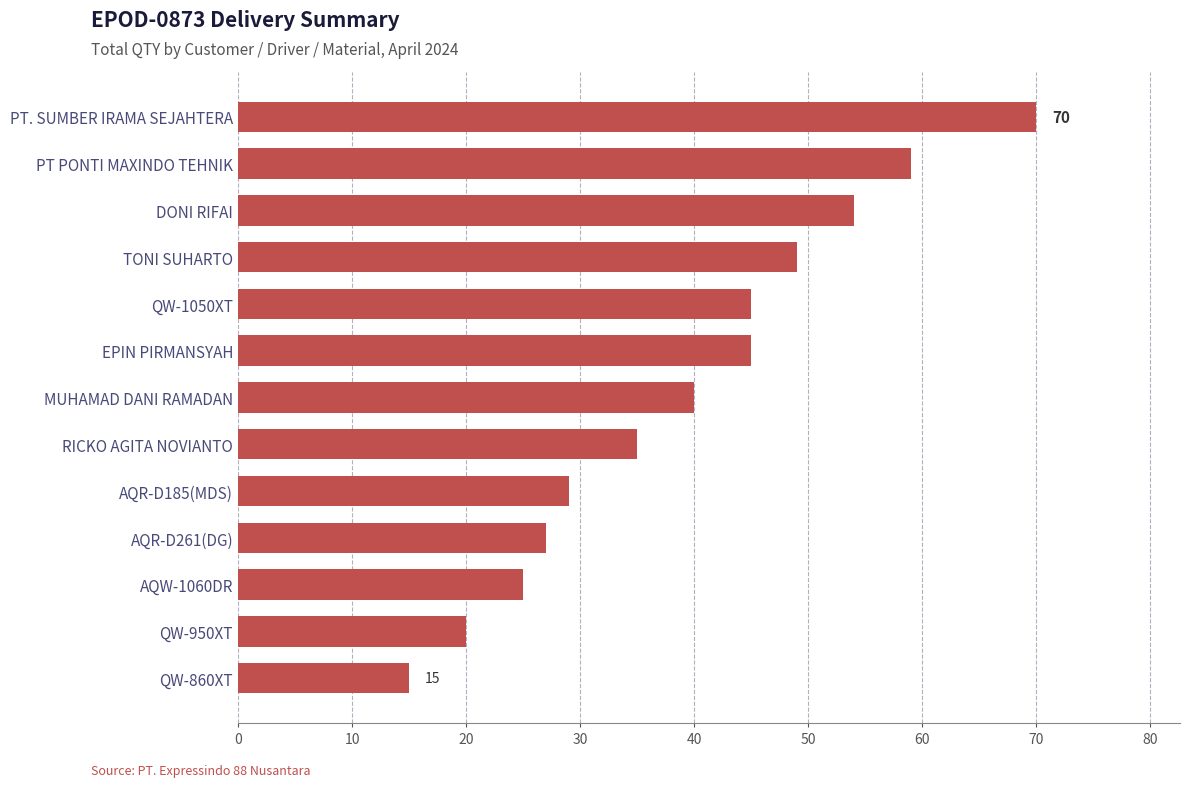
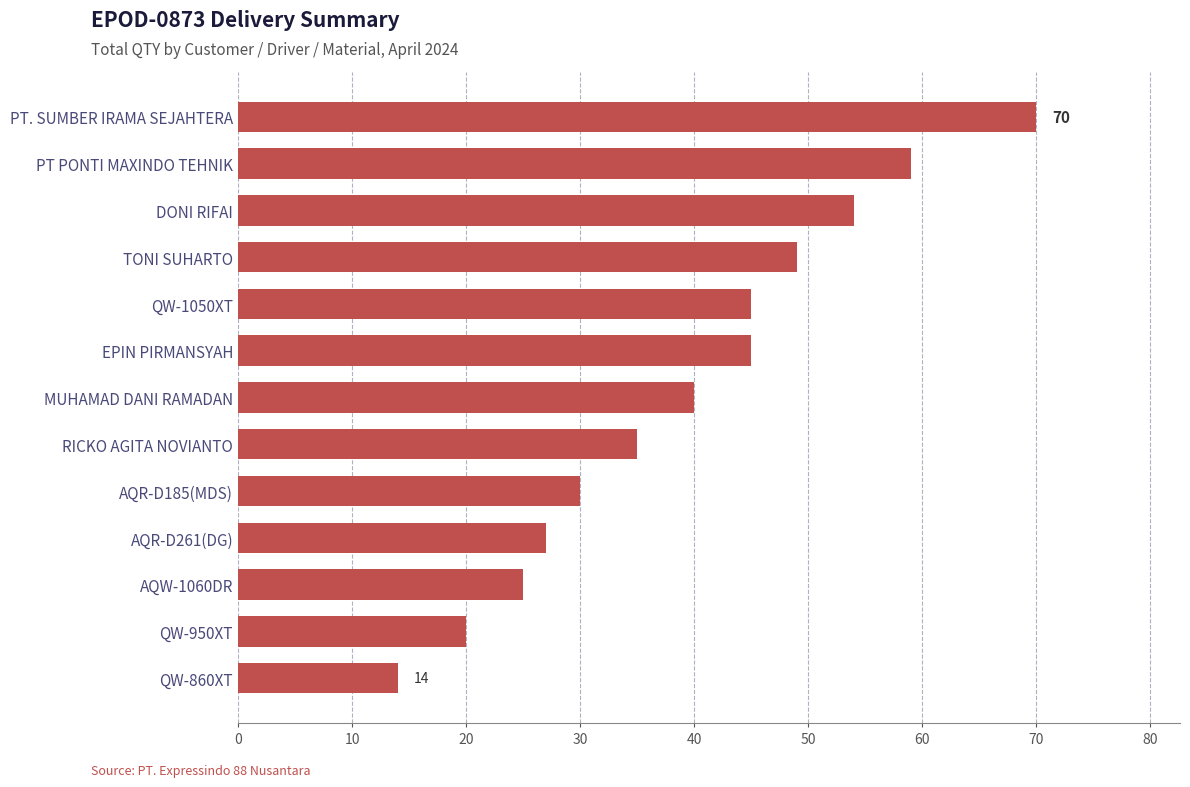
  {
    "PT. SUMBER IRAMA SEJAHTERA": 70,
-   "AQR-D185(MDS)": 29,
-   "QW-860XT": 15
+   "AQR-D185(MDS)": 30,
+   "QW-860XT": 14
  }
